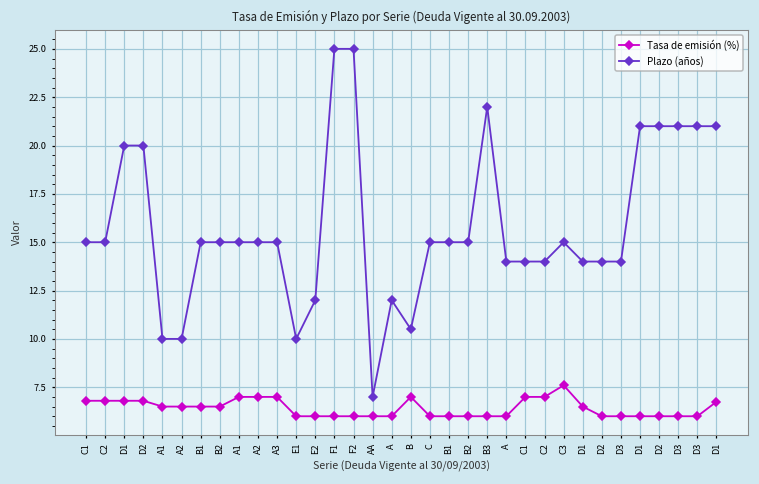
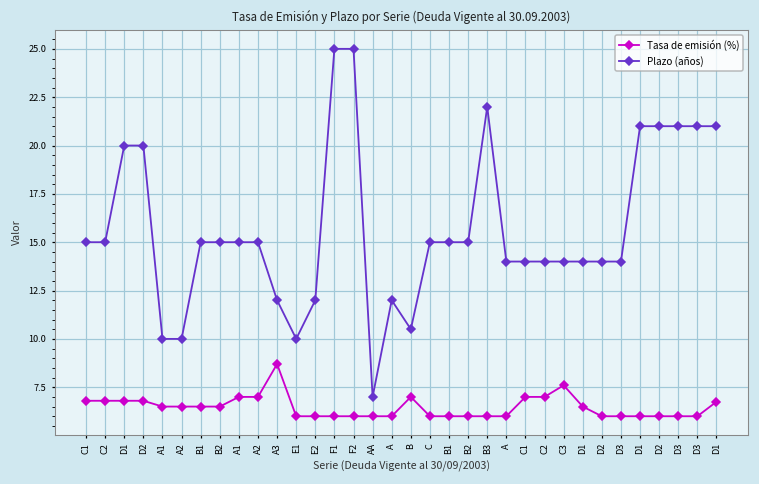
  {
    "Tasa de emisión (%)": {
-     "A3": 7.0,
+     "A3": 8.7,
      "E1": 6.0,
      "E2": 6.0,
      "F1": 6.0,
      "F2": 6.0,
      "AA": 6.0,
      "B": 7.0,
      "C": 6.0,
      "B3": 6.0,
      "C3": 7.6
    },
    "Plazo (años)": {
-     "A3": 15,
+     "A3": 12,
      "E1": 10,
      "E2": 12,
      "F1": 25,
      "F2": 25,
      "AA": 7,
      "B": 10.5,
      "C": 15,
      "B3": 22,
-     "C3": 15
+     "C3": 14
    }
  }
